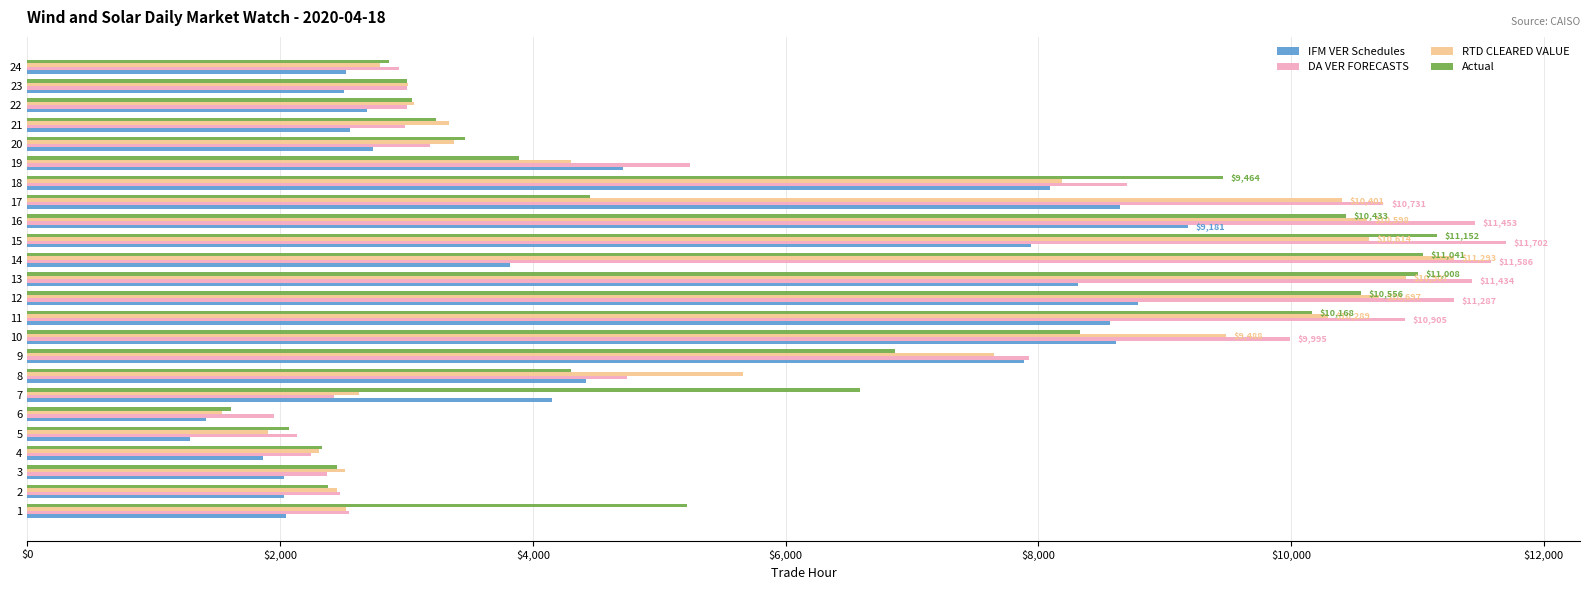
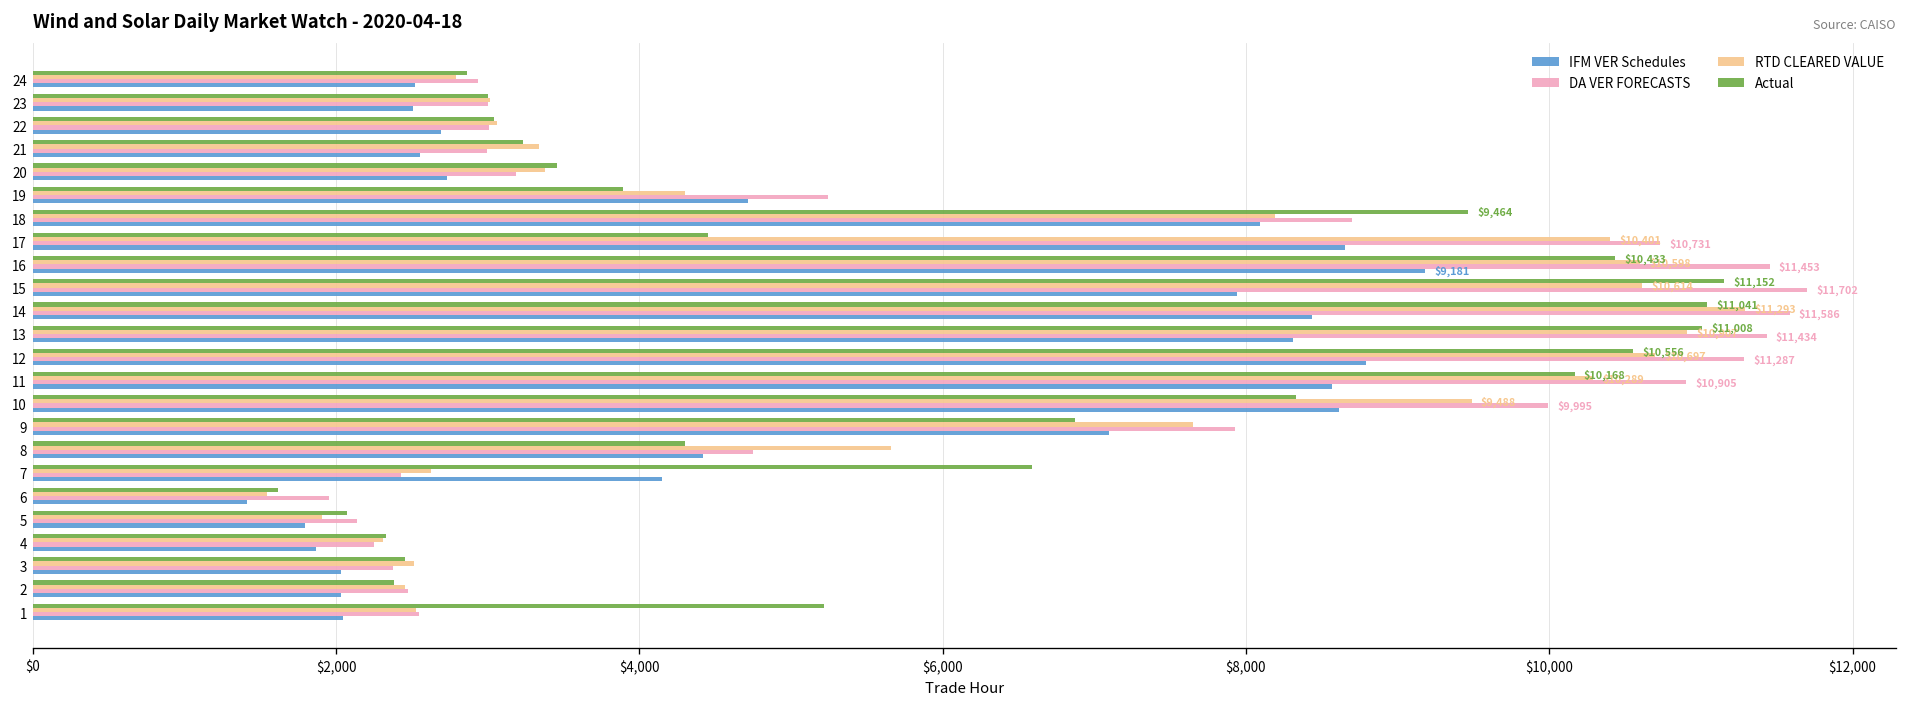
  {
    "IFM VER Schedules": {
      "24": "$2,520",
      "23": "$2,500",
      "22": "$2,690",
      "21": "$2,550",
      "20": "$2,730",
      "19": "$4,720",
      "18": "$8,090",
      "17": "$8,650",
      "15": "$7,940",
-     "14": "$3,820",
+     "14": "$8,440",
      "13": "$8,310",
      "12": "$8,790",
      "11": "$8,570",
      "10": "$8,620",
-     "9": "$7,890",
+     "9": "$7,100",
      "8": "$4,420",
      "7": "$4,150",
      "6": "$1,410",
-     "5": "$1,290",
+     "5": "$1,790",
      "4": "$1,870",
      "3": "$2,030",
      "2": "$2,030",
      "1": "$2,040"
    },
    "Actual": {
      "18": "$9,464",
      "15": "$11,152",
      "14": "$11,041"
    }
  }
